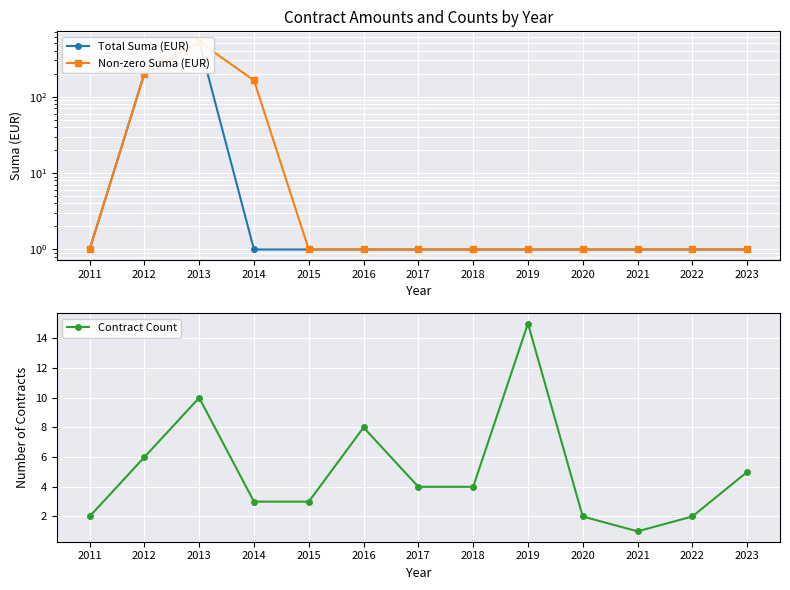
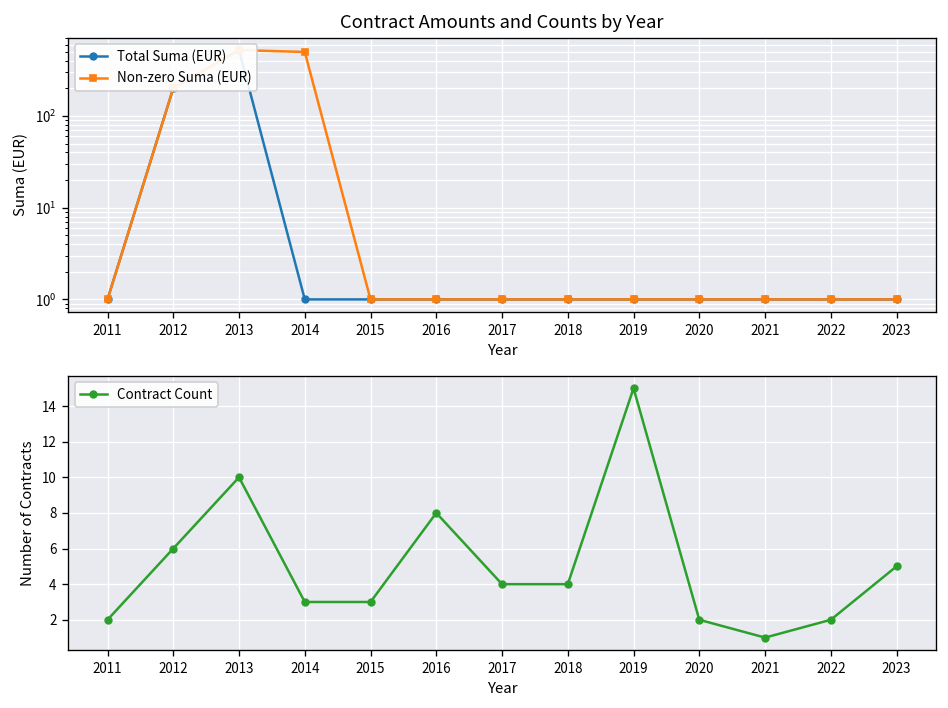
  {
    "Contract Amounts and Counts by Year": {
      "Total Suma (EUR)": {
        "2014": 1
      },
      "Non-zero Suma (EUR)": {
-       "2014": 160
+       "2014": 500
      }
    }
  }
